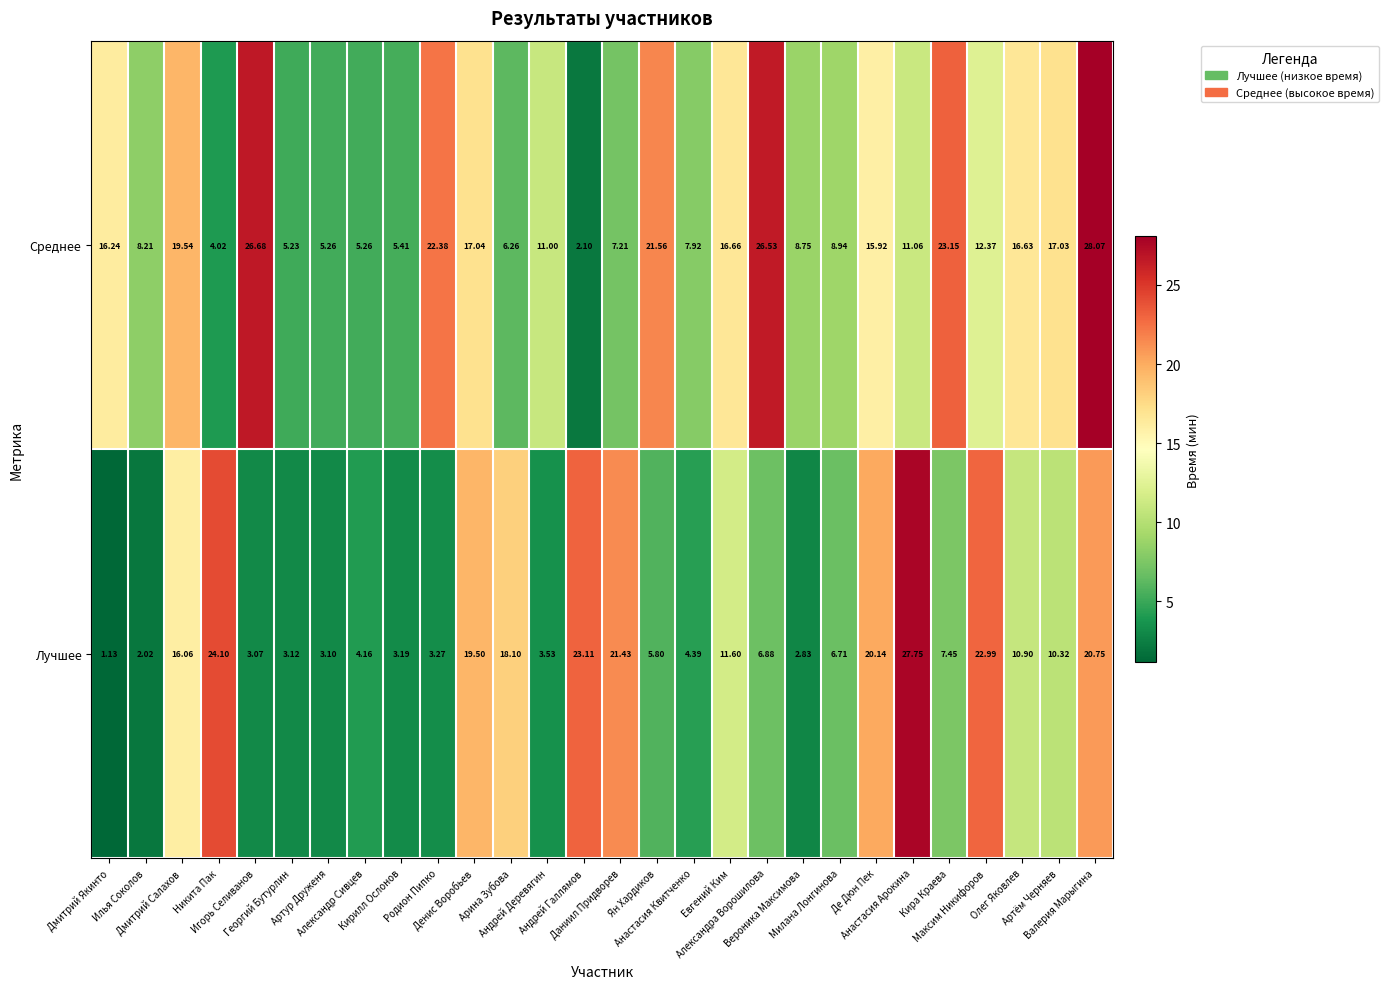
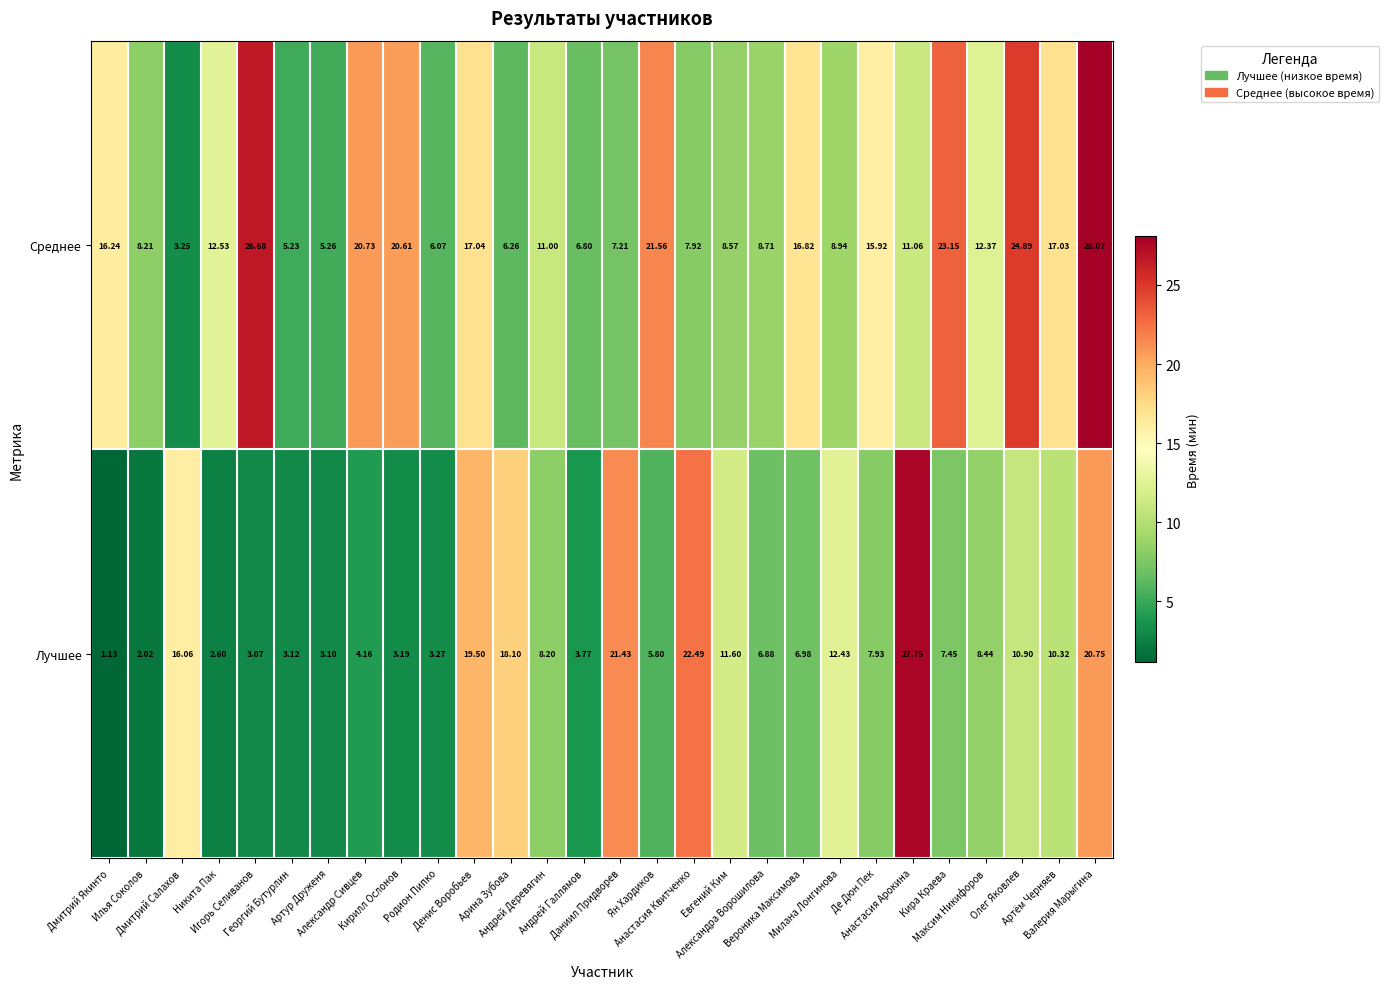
  {
    "Среднее": {
      "Дмитрий Якинто": 16.24,
      "Илья Соколов": 8.21,
-     "Дмитрий Салахов": 19.54,
-     "Никита Пак": 4.02,
+     "Дмитрий Салахов": 3.25,
+     "Никита Пак": 12.53,
      "Игорь Селиванов": 26.68,
      "Георгий Бутурлин": 5.23,
      "Артур Друженя": 5.26,
-     "Александр Сивцев": 5.26,
-     "Кирилл Ослонов": 5.41,
-     "Родион Пипко": 22.38,
+     "Александр Сивцев": 20.73,
+     "Кирилл Ослонов": 20.61,
+     "Родион Пипко": 6.07,
      "Денис Воробьев": 17.04,
      "Арина Зубова": 6.26,
      "Андрей Деревягин": 11.00,
-     "Андрей Галлямов": 2.10,
+     "Андрей Галлямов": 6.80,
      "Даниил Придворев": 7.21,
      "Ян Хардиков": 21.56,
      "Анастасия Квитченко": 7.92,
-     "Евгений Ким": 16.66,
-     "Александра Ворошилова": 26.53,
-     "Вероника Максимова": 8.75,
+     "Евгений Ким": 8.57,
+     "Александра Ворошилова": 8.71,
+     "Вероника Максимова": 16.82,
      "Милана Лонгинова": 8.94,
      "Де Дюн Пек": 15.92,
      "Анастасия Арокина": 11.06,
      "Кира Краева": 23.15,
      "Максим Никифоров": 12.37,
-     "Олег Яковлев": 16.63,
+     "Олег Яковлев": 24.89,
      "Артём Черняев": 17.03,
      "Валерия Марыгина": 28.07
    },
    "Лучшее": {
      "Дмитрий Якинто": 1.13,
      "Илья Соколов": 2.02,
      "Дмитрий Салахов": 16.06,
-     "Никита Пак": 24.10,
+     "Никита Пак": 2.60,
      "Игорь Селиванов": 3.07,
      "Георгий Бутурлин": 3.12,
      "Артур Друженя": 3.10,
      "Александр Сивцев": 4.16,
      "Кирилл Ослонов": 3.19,
      "Родион Пипко": 3.27,
      "Денис Воробьев": 19.50,
      "Арина Зубова": 18.10,
-     "Андрей Деревягин": 3.53,
-     "Андрей Галлямов": 23.11,
+     "Андрей Деревягин": 8.20,
+     "Андрей Галлямов": 3.77,
      "Даниил Придворев": 21.43,
      "Ян Хардиков": 5.80,
-     "Анастасия Квитченко": 4.39,
+     "Анастасия Квитченко": 22.49,
      "Евгений Ким": 11.60,
      "Александра Ворошилова": 6.88,
-     "Вероника Максимова": 2.83,
-     "Милана Лонгинова": 6.71,
-     "Де Дюн Пек": 20.14,
+     "Вероника Максимова": 6.98,
+     "Милана Лонгинова": 12.43,
+     "Де Дюн Пек": 7.93,
      "Анастасия Арокина": 27.75,
      "Кира Краева": 7.45,
-     "Максим Никифоров": 22.99,
+     "Максим Никифоров": 8.44,
      "Олег Яковлев": 10.90,
      "Артём Черняев": 10.32,
      "Валерия Марыгина": 20.75
    }
  }
